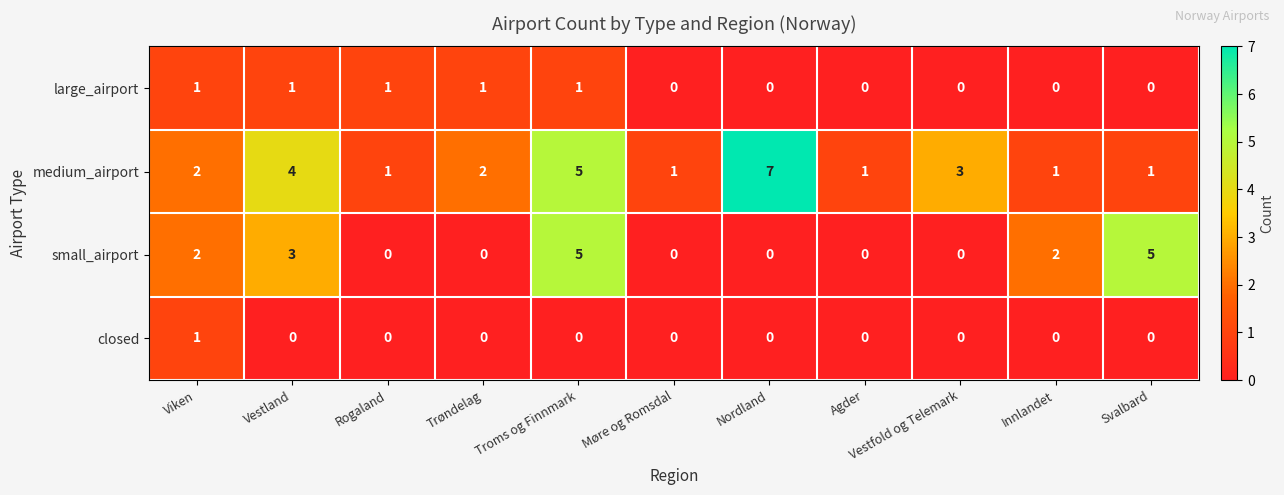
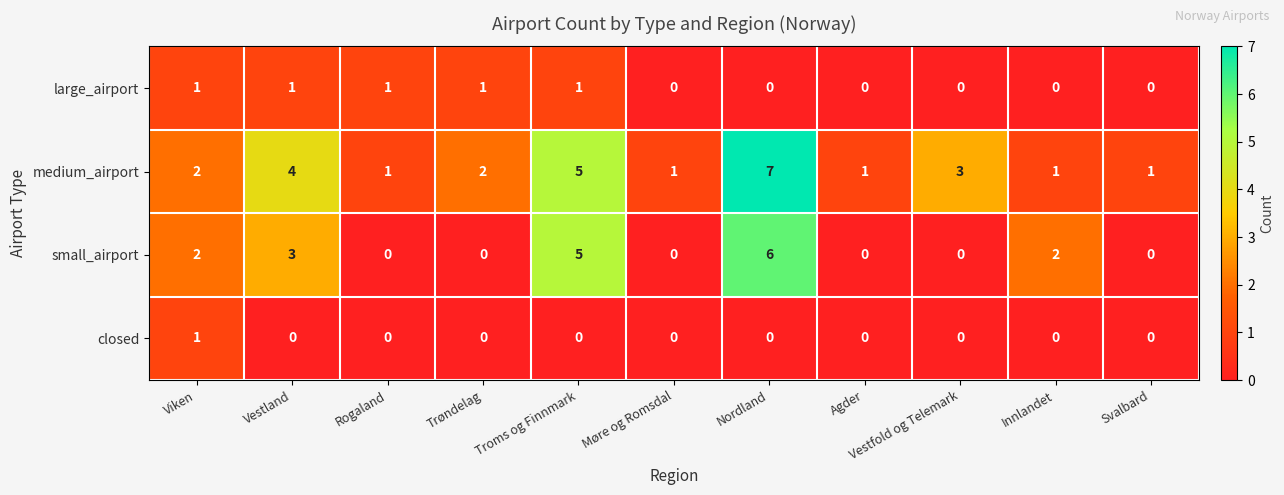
  {
    "large_airport": {
      "Viken": 1,
      "Vestland": 1,
      "Rogaland": 1,
      "Trøndelag": 1,
      "Troms og Finnmark": 1,
      "Møre og Romsdal": 0,
      "Nordland": 0,
      "Agder": 0,
      "Vestfold og Telemark": 0,
      "Innlandet": 0,
      "Svalbard": 0
    },
    "medium_airport": {
      "Viken": 2,
      "Vestland": 4,
      "Rogaland": 1,
      "Trøndelag": 2,
      "Troms og Finnmark": 5,
      "Møre og Romsdal": 1,
      "Nordland": 7,
      "Agder": 1,
      "Vestfold og Telemark": 3,
      "Innlandet": 1,
      "Svalbard": 1
    },
    "small_airport": {
      "Viken": 2,
      "Vestland": 3,
      "Rogaland": 0,
      "Trøndelag": 0,
      "Troms og Finnmark": 5,
      "Møre og Romsdal": 0,
-     "Nordland": 0,
+     "Nordland": 6,
      "Agder": 0,
      "Vestfold og Telemark": 0,
      "Innlandet": 2,
-     "Svalbard": 5
+     "Svalbard": 0
    },
    "closed": {
      "Viken": 1,
      "Vestland": 0,
      "Rogaland": 0,
      "Trøndelag": 0,
      "Troms og Finnmark": 0,
      "Møre og Romsdal": 0,
      "Nordland": 0,
      "Agder": 0,
      "Vestfold og Telemark": 0,
      "Innlandet": 0,
      "Svalbard": 0
    }
  }
